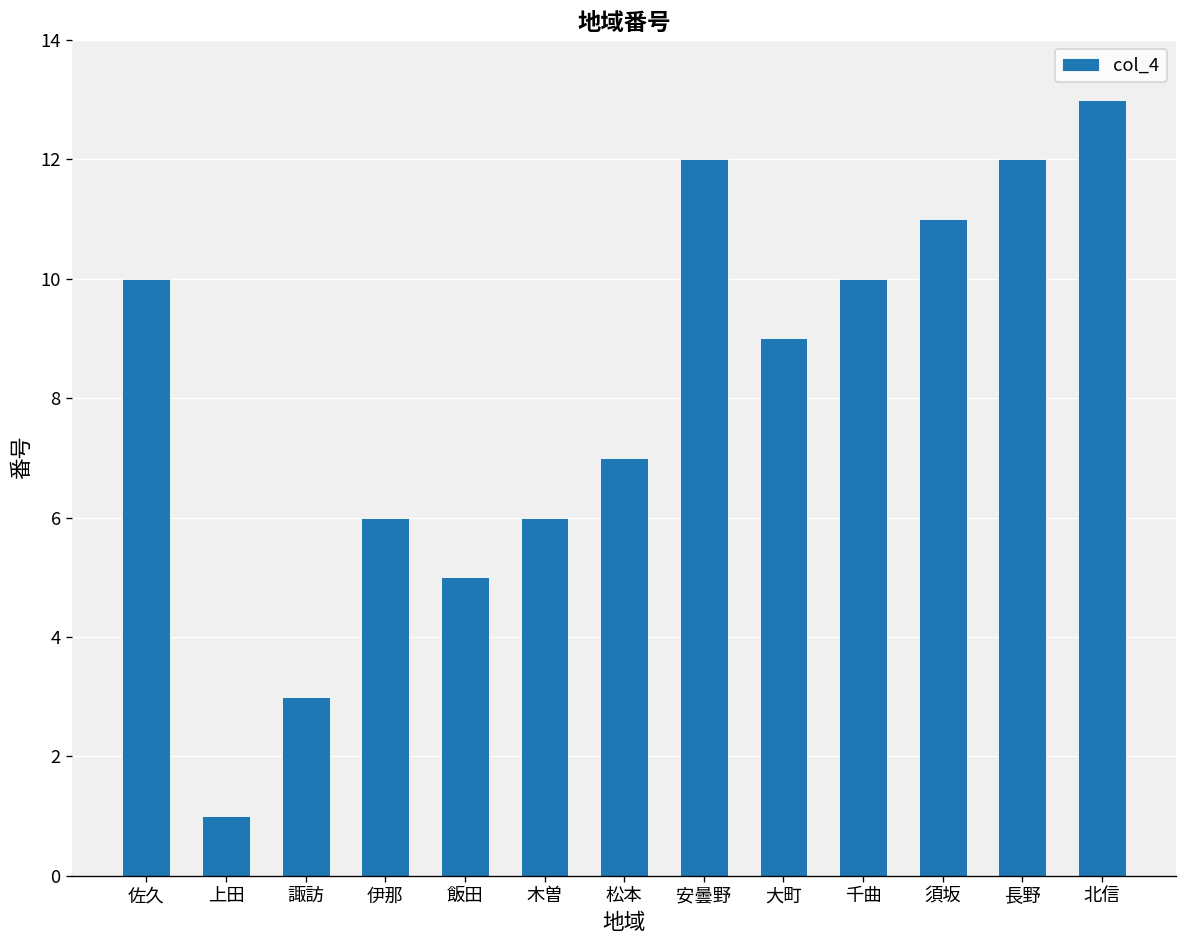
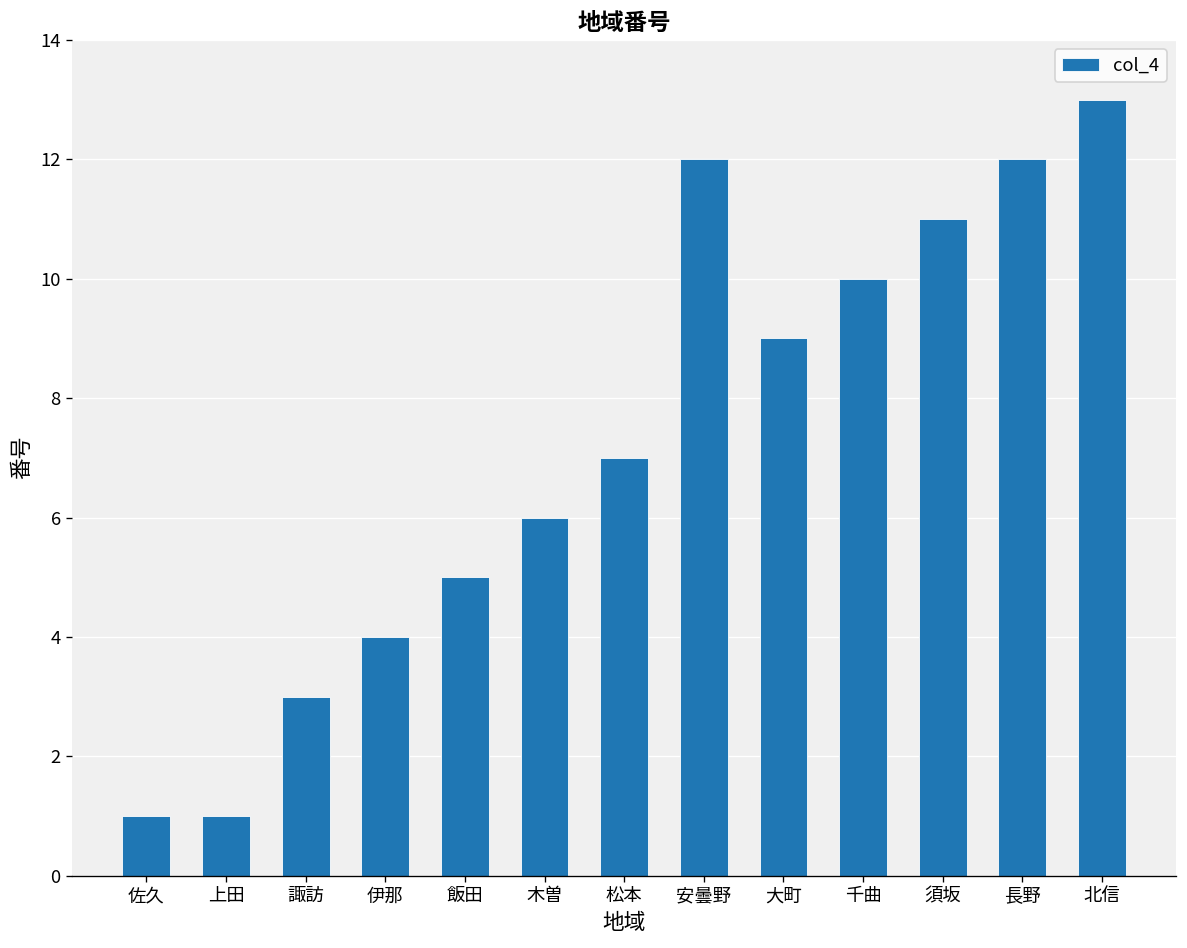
  {
-   "佐久": 10,
+   "佐久": 1,
    "上田": 1,
    "諏訪": 3,
-   "伊那": 6,
+   "伊那": 4,
    "飯田": 5,
    "木曽": 6,
    "松本": 7,
    "安曇野": 12,
    "大町": 9,
    "千曲": 10,
    "須坂": 11,
    "長野": 12,
    "北信": 13
  }
